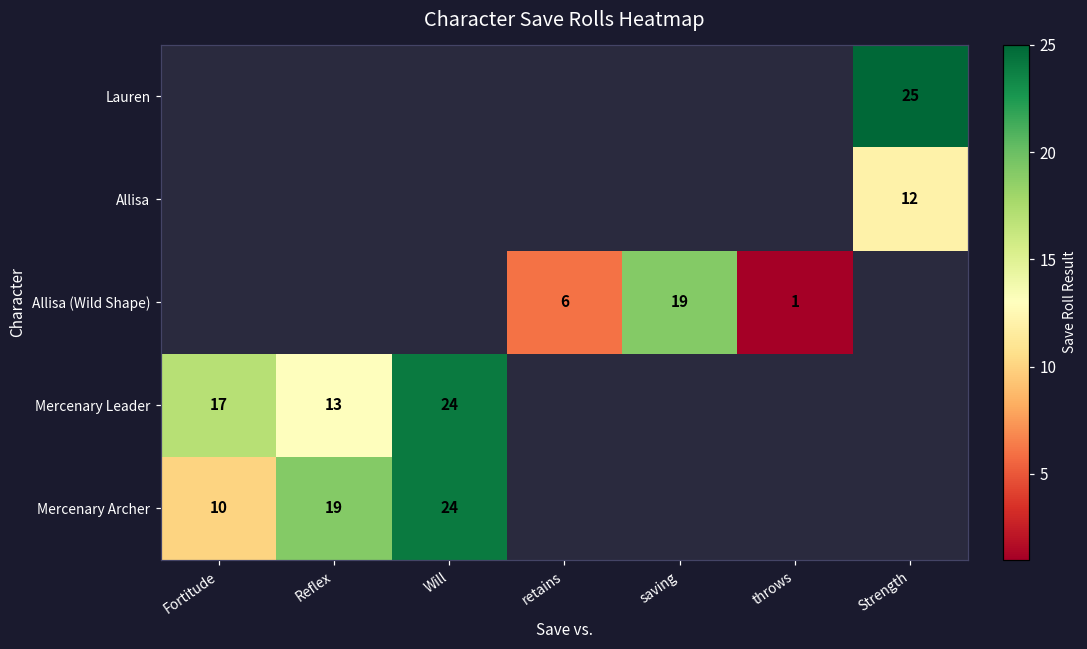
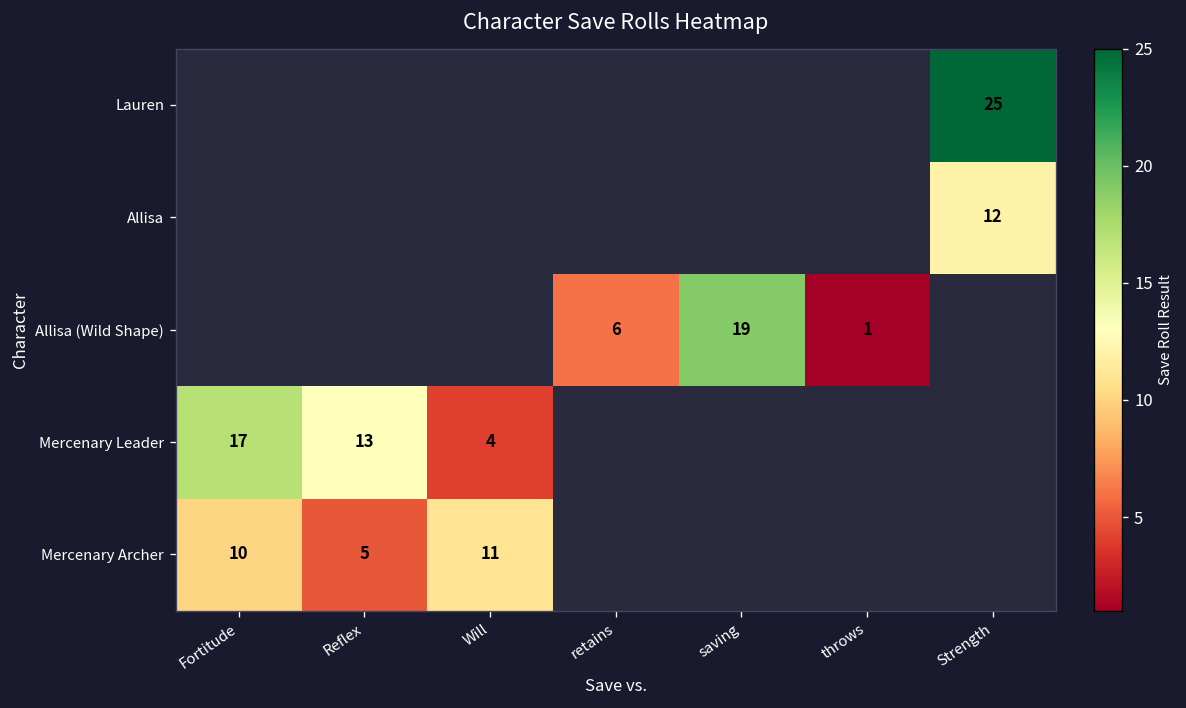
  {
    "Lauren": {
      "Strength": 25
    },
    "Allisa": {
      "Strength": 12
    },
    "Allisa (Wild Shape)": {
      "retains": 6,
      "saving": 19,
      "throws": 1
    },
    "Mercenary Leader": {
      "Fortitude": 17,
      "Reflex": 13,
-     "Will": 24
+     "Will": 4
    },
    "Mercenary Archer": {
      "Fortitude": 10,
-     "Reflex": 19,
-     "Will": 24
+     "Reflex": 5,
+     "Will": 11
    }
  }
